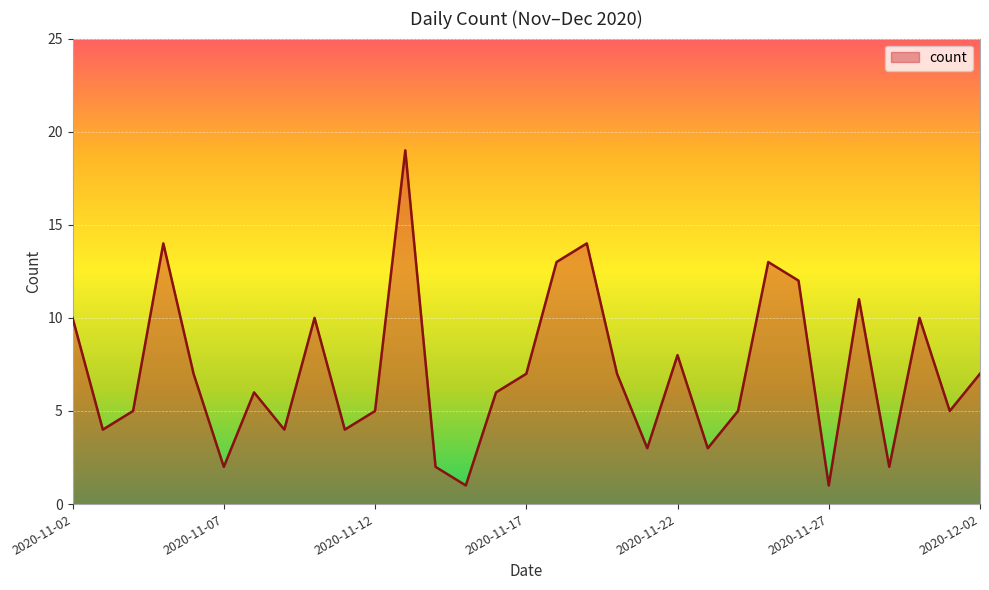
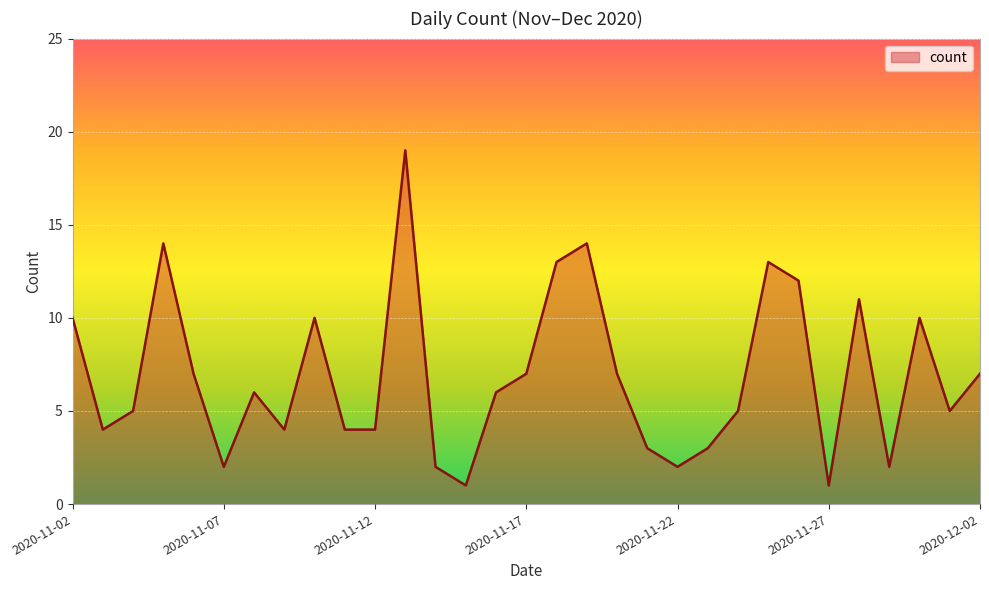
  {
    "2020-11-02": 10,
    "2020-11-07": 2,
-   "2020-11-12": 5,
+   "2020-11-12": 4,
    "2020-11-17": 7,
-   "2020-11-22": 8,
+   "2020-11-22": 2,
    "2020-11-27": 1,
    "2020-12-02": 7
  }
